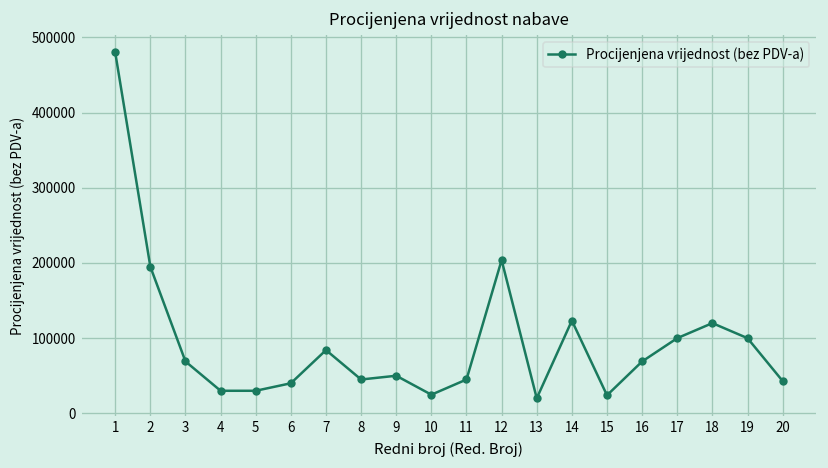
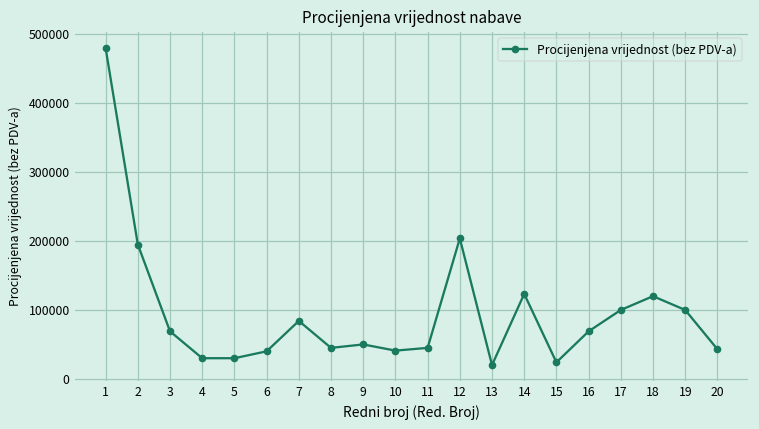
  {
    "1": 480000,
    "2": 200000,
    "3": 70000,
    "4": 30000,
    "5": 30000,
    "6": 40000,
    "7": 80000,
    "8": 50000,
    "9": 50000,
-   "10": 20000,
+   "10": 40000,
    "11": 50000,
    "12": 200000,
    "13": 20000,
    "14": 120000,
    "15": 20000,
    "16": 70000,
    "17": 100000,
    "18": 120000,
    "19": 100000,
    "20": 40000
  }
